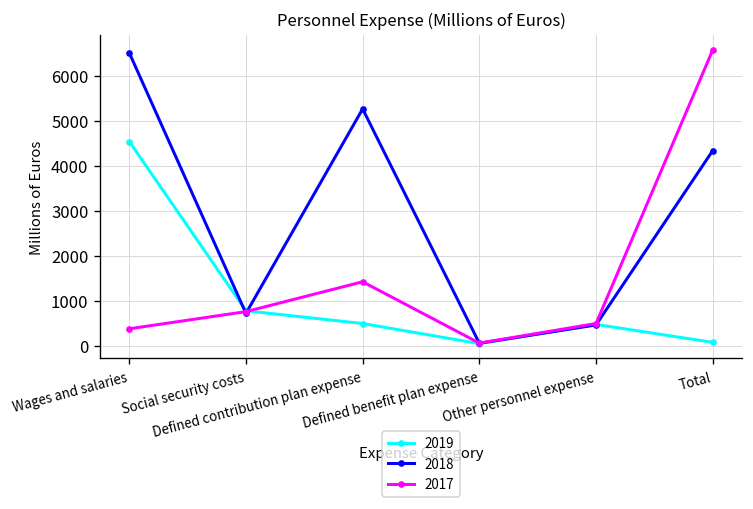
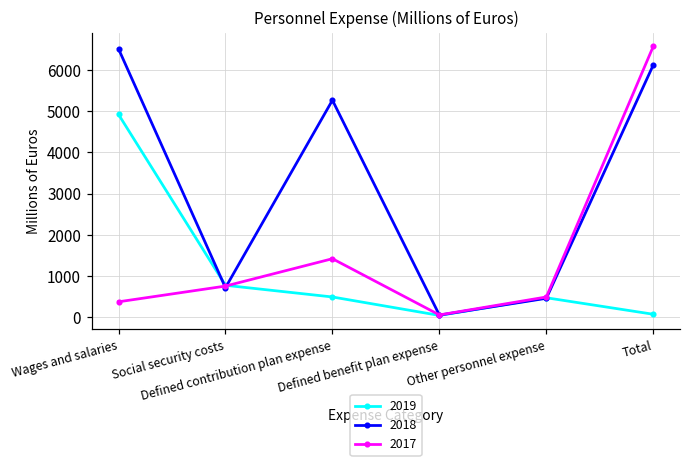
  {
    "2019": {
-     "Wages and salaries": 4500,
+     "Wages and salaries": 4900,
      "Defined contribution plan expense": 500,
      "Total": 100
    },
    "2018": {
      "Wages and salaries": 6500,
      "Defined contribution plan expense": 5300,
-     "Total": 4300
+     "Total": 6100
    },
    "2017": {
      "Wages and salaries": 400,
      "Defined contribution plan expense": 1400,
      "Total": 6600
    }
  }
